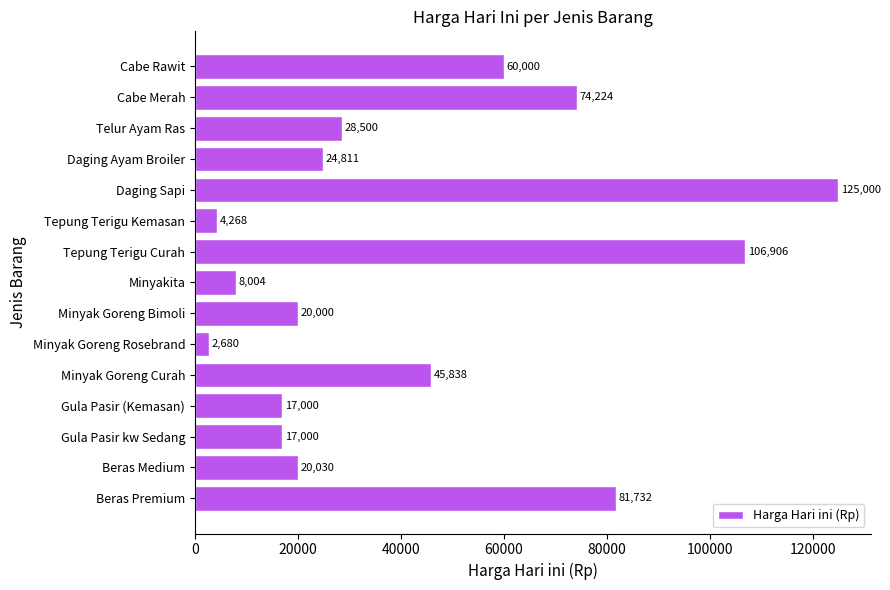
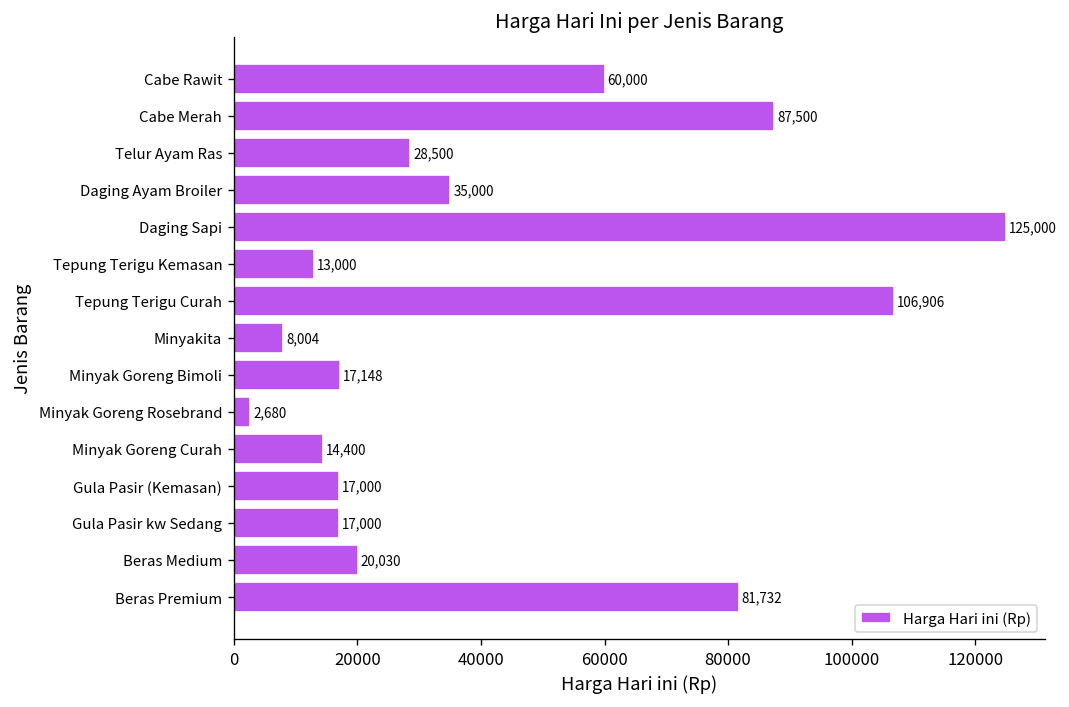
  {
    "Cabe Rawit": "60,000",
-   "Cabe Merah": "74,224",
+   "Cabe Merah": "87,500",
    "Telur Ayam Ras": "28,500",
-   "Daging Ayam Broiler": "24,811",
+   "Daging Ayam Broiler": "35,000",
    "Daging Sapi": "125,000",
-   "Tepung Terigu Kemasan": "4,268",
+   "Tepung Terigu Kemasan": "13,000",
    "Tepung Terigu Curah": "106,906",
    "Minyakita": "8,004",
-   "Minyak Goreng Bimoli": "20,000",
+   "Minyak Goreng Bimoli": "17,148",
    "Minyak Goreng Rosebrand": "2,680",
-   "Minyak Goreng Curah": "45,838",
+   "Minyak Goreng Curah": "14,400",
    "Gula Pasir (Kemasan)": "17,000",
    "Gula Pasir kw Sedang": "17,000",
    "Beras Medium": "20,030",
    "Beras Premium": "81,732"
  }
